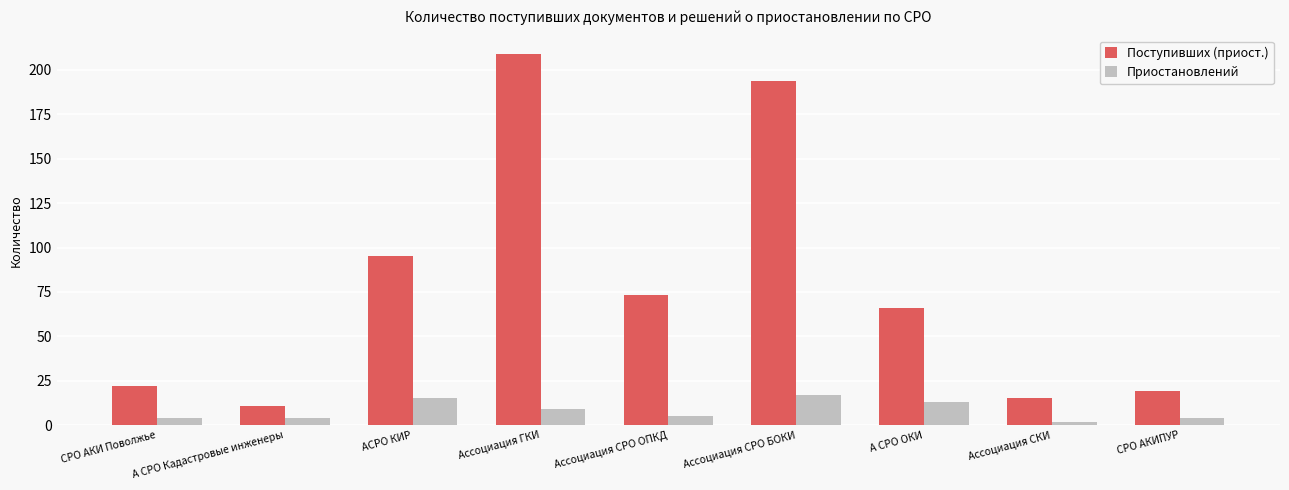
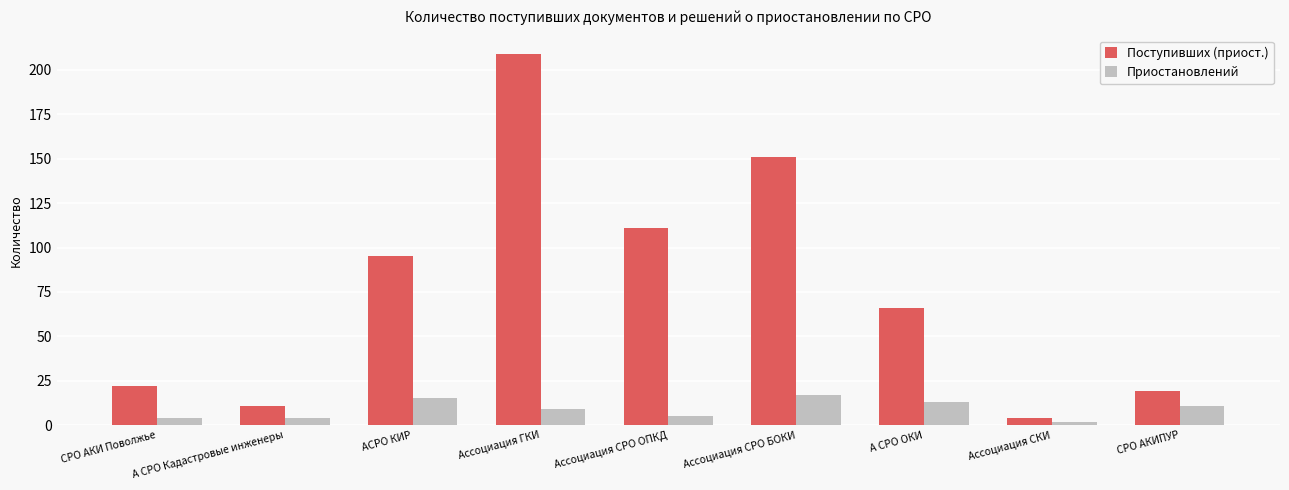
  {
    "Поступивших (приост.)": {
      "СРО АКИ Поволжье": 22,
      "А СРО Кадастровые инженеры": 11,
      "АСРО КИР": 95,
      "Ассоциация ГКИ": 209,
-     "Ассоциация СРО ОПКД": 73,
-     "Ассоциация СРО БОКИ": 194,
+     "Ассоциация СРО ОПКД": 111,
+     "Ассоциация СРО БОКИ": 151,
      "А СРО ОКИ": 66,
-     "Ассоциация СКИ": 15,
+     "Ассоциация СКИ": 4,
      "СРО АКИПУР": 19
    },
    "Приостановлений": {
      "СРО АКИ Поволжье": 4,
      "А СРО Кадастровые инженеры": 4,
      "АСРО КИР": 15,
      "Ассоциация ГКИ": 9,
      "Ассоциация СРО ОПКД": 5,
      "Ассоциация СРО БОКИ": 17,
      "А СРО ОКИ": 13,
      "Ассоциация СКИ": 2,
-     "СРО АКИПУР": 4
+     "СРО АКИПУР": 11
    }
  }
